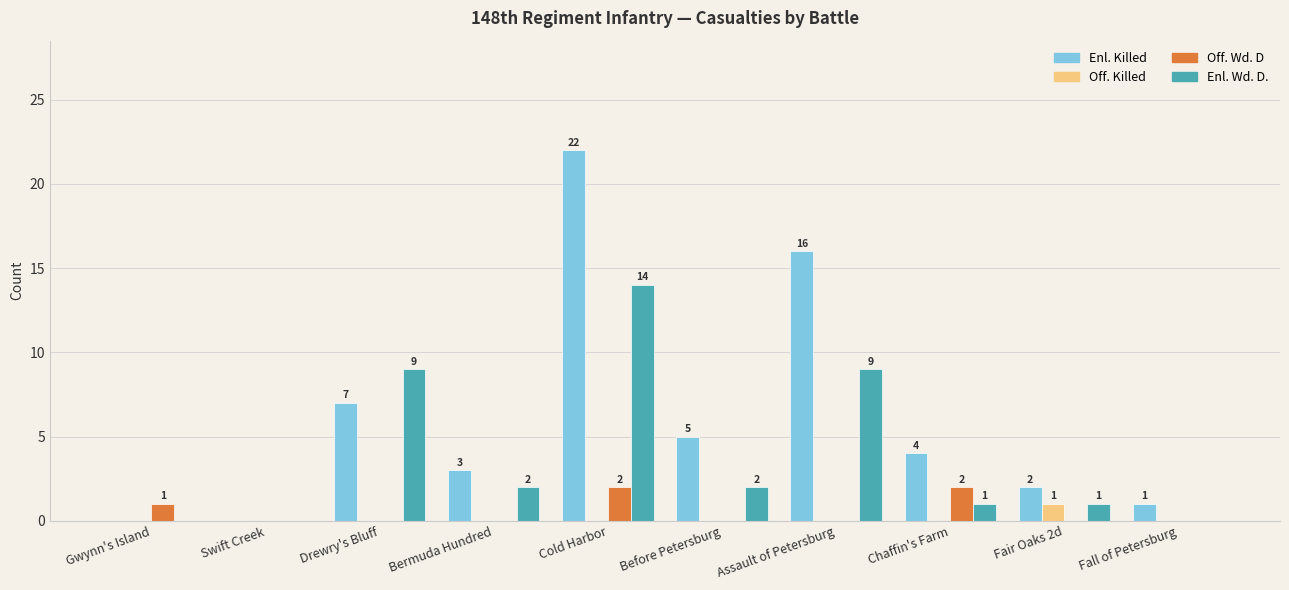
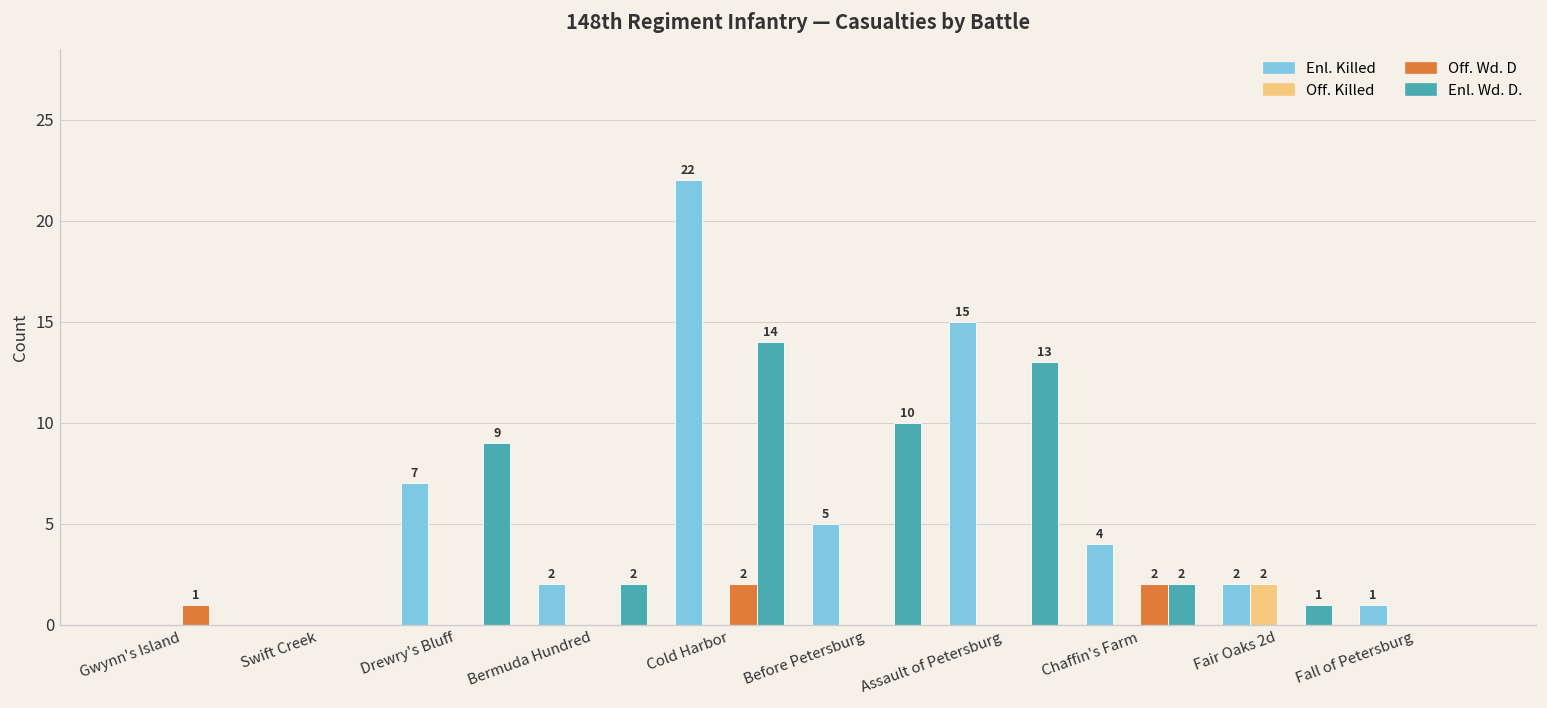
  {
    "Enl. Killed": {
      "Drewry's Bluff": 7,
-     "Bermuda Hundred": 3,
+     "Bermuda Hundred": 2,
      "Cold Harbor": 22,
      "Before Petersburg": 5,
-     "Assault of Petersburg": 16,
+     "Assault of Petersburg": 15,
      "Chaffin's Farm": 4,
      "Fair Oaks 2d": 2,
      "Fall of Petersburg": 1
    },
    "Off. Killed": {
-     "Fair Oaks 2d": 1
+     "Fair Oaks 2d": 2
    },
    "Off. Wd. D": {
      "Gwynn's Island": 1,
      "Cold Harbor": 2,
      "Chaffin's Farm": 2
    },
    "Enl. Wd. D.": {
      "Drewry's Bluff": 9,
      "Bermuda Hundred": 2,
      "Cold Harbor": 14,
-     "Before Petersburg": 2,
-     "Assault of Petersburg": 9,
-     "Chaffin's Farm": 1,
+     "Before Petersburg": 10,
+     "Assault of Petersburg": 13,
+     "Chaffin's Farm": 2,
      "Fair Oaks 2d": 1
    }
  }
